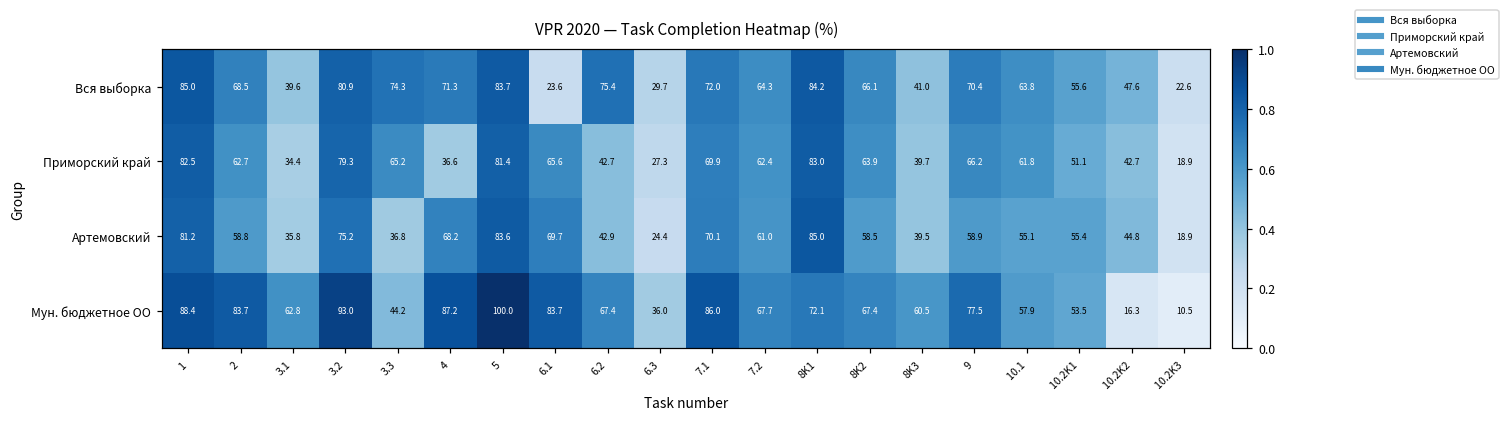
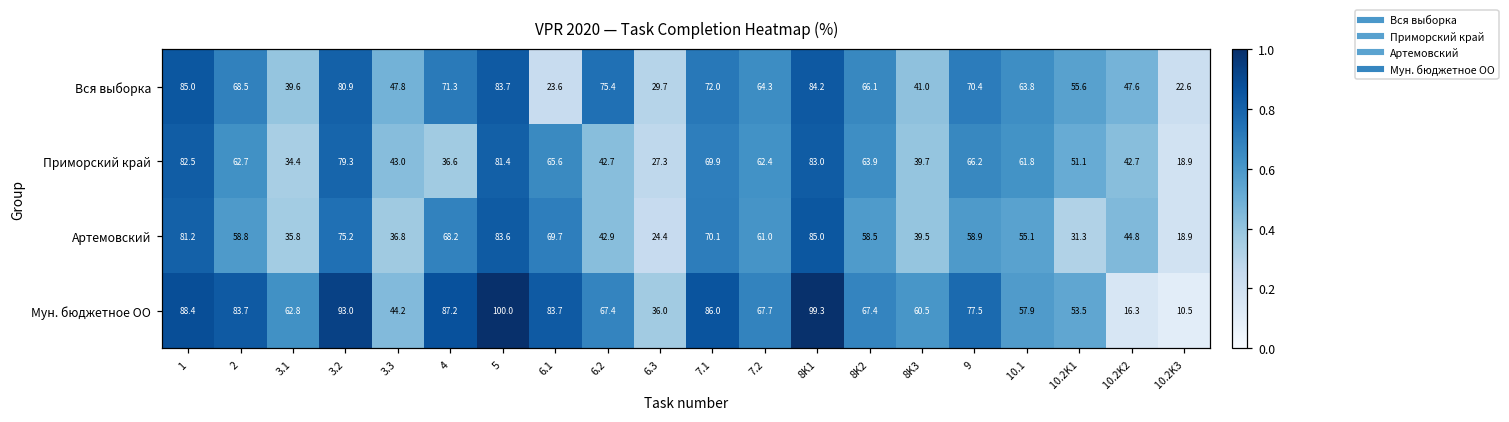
  {
    "Вся выборка": {
      "1": 85.0,
      "2": 68.5,
      "3.1": 39.6,
      "3.2": 80.9,
-     "3.3": 74.3,
+     "3.3": 47.8,
      "4": 71.3,
      "5": 83.7,
      "6.1": 23.6,
      "6.2": 75.4,
      "6.3": 29.7,
      "7.1": 72.0,
      "7.2": 64.3,
      "8K1": 84.2,
      "8K2": 66.1,
      "8K3": 41.0,
      "9": 70.4,
      "10.1": 63.8,
      "10.2K1": 55.6,
      "10.2K2": 47.6,
      "10.2K3": 22.6
    },
    "Приморский край": {
      "1": 82.5,
      "2": 62.7,
      "3.1": 34.4,
      "3.2": 79.3,
-     "3.3": 65.2,
+     "3.3": 43.0,
      "4": 36.6,
      "5": 81.4,
      "6.1": 65.6,
      "6.2": 42.7,
      "6.3": 27.3,
      "7.1": 69.9,
      "7.2": 62.4,
      "8K1": 83.0,
      "8K2": 63.9,
      "8K3": 39.7,
      "9": 66.2,
      "10.1": 61.8,
      "10.2K1": 51.1,
      "10.2K2": 42.7,
      "10.2K3": 18.9
    },
    "Артемовский": {
      "1": 81.2,
      "2": 58.8,
      "3.1": 35.8,
      "3.2": 75.2,
      "3.3": 36.8,
      "4": 68.2,
      "5": 83.6,
      "6.1": 69.7,
      "6.2": 42.9,
      "6.3": 24.4,
      "7.1": 70.1,
      "7.2": 61.0,
      "8K1": 85.0,
      "8K2": 58.5,
      "8K3": 39.5,
      "9": 58.9,
      "10.1": 55.1,
-     "10.2K1": 55.4,
+     "10.2K1": 31.3,
      "10.2K2": 44.8,
      "10.2K3": 18.9
    },
    "Мун. бюджетное ОО": {
      "1": 88.4,
      "2": 83.7,
      "3.1": 62.8,
      "3.2": 93.0,
      "3.3": 44.2,
      "4": 87.2,
      "5": 100.0,
      "6.1": 83.7,
      "6.2": 67.4,
      "6.3": 36.0,
      "7.1": 86.0,
      "7.2": 67.7,
-     "8K1": 72.1,
+     "8K1": 99.3,
      "8K2": 67.4,
      "8K3": 60.5,
      "9": 77.5,
      "10.1": 57.9,
      "10.2K1": 53.5,
      "10.2K2": 16.3,
      "10.2K3": 10.5
    }
  }
